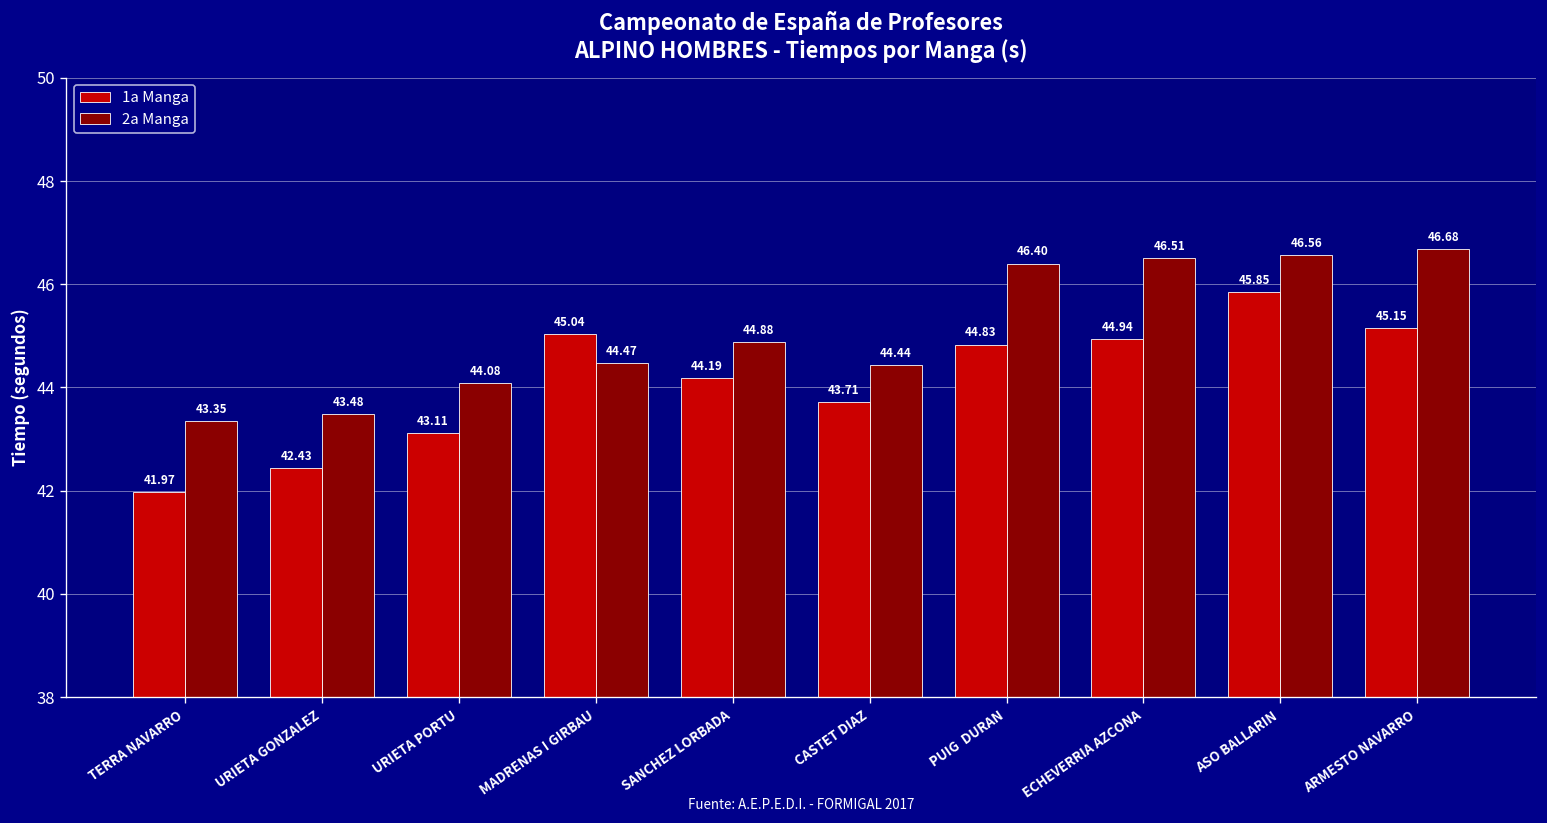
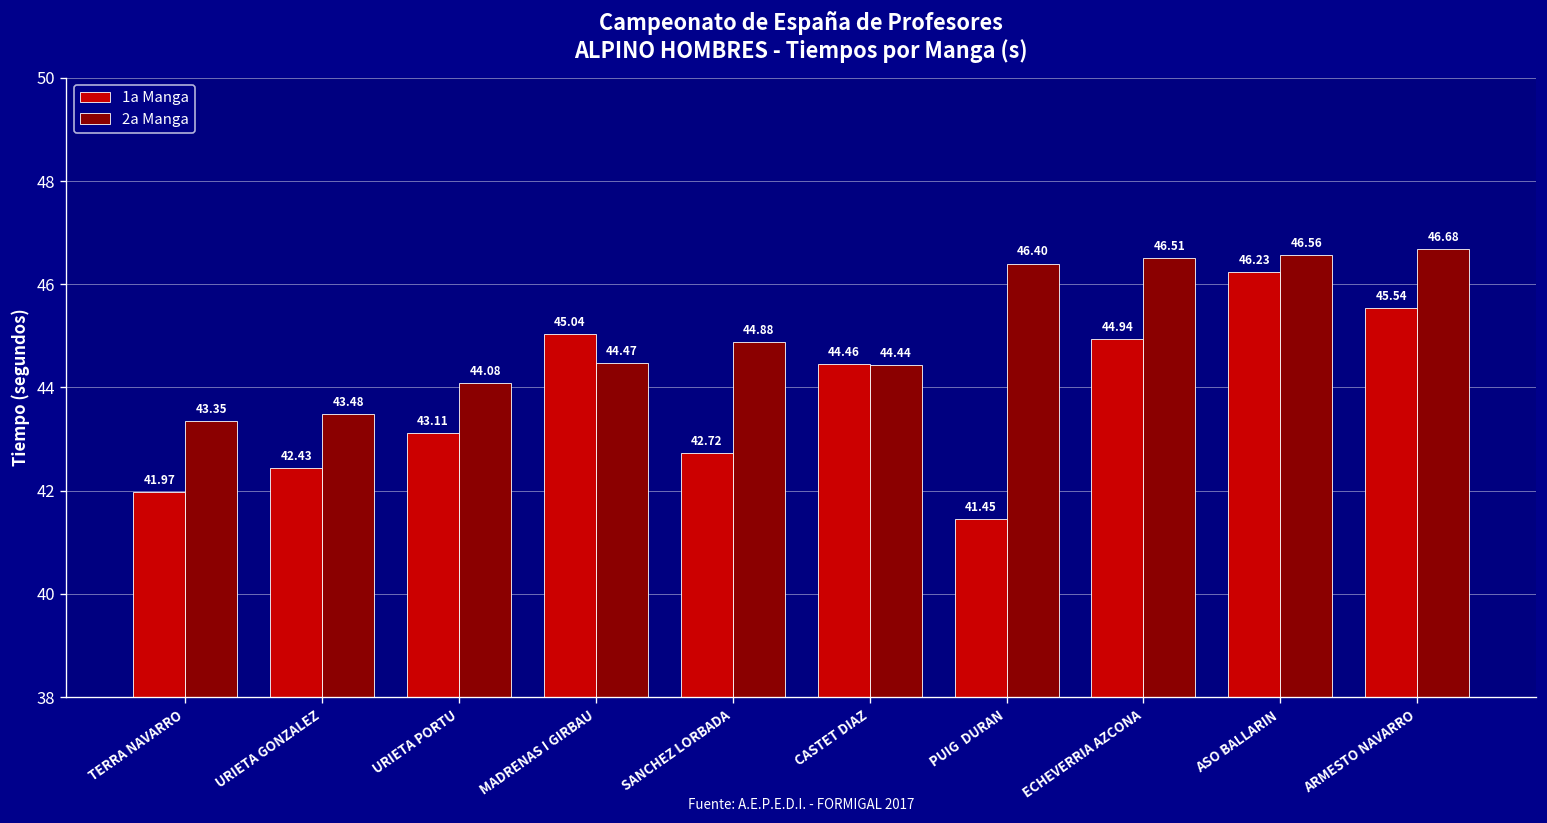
  {
    "1a Manga": {
      "TERRA NAVARRO": 41.97,
      "URIETA GONZALEZ": 42.43,
      "URIETA PORTU": 43.11,
      "MADRENAS I GIRBAU": 45.04,
-     "SANCHEZ LORBADA": 44.19,
-     "CASTET DIAZ": 43.71,
-     "PUIG DURAN": 44.83,
+     "SANCHEZ LORBADA": 42.72,
+     "CASTET DIAZ": 44.46,
+     "PUIG DURAN": 41.45,
      "ECHEVERRIA AZCONA": 44.94,
-     "ASO BALLARIN": 45.85,
-     "ARMESTO NAVARRO": 45.15
+     "ASO BALLARIN": 46.23,
+     "ARMESTO NAVARRO": 45.54
    },
    "2a Manga": {
      "TERRA NAVARRO": 43.35,
      "URIETA GONZALEZ": 43.48,
      "URIETA PORTU": 44.08,
      "MADRENAS I GIRBAU": 44.47,
      "SANCHEZ LORBADA": 44.88,
      "CASTET DIAZ": 44.44,
      "PUIG DURAN": 46.40,
      "ECHEVERRIA AZCONA": 46.51,
      "ASO BALLARIN": 46.56,
      "ARMESTO NAVARRO": 46.68
    }
  }
